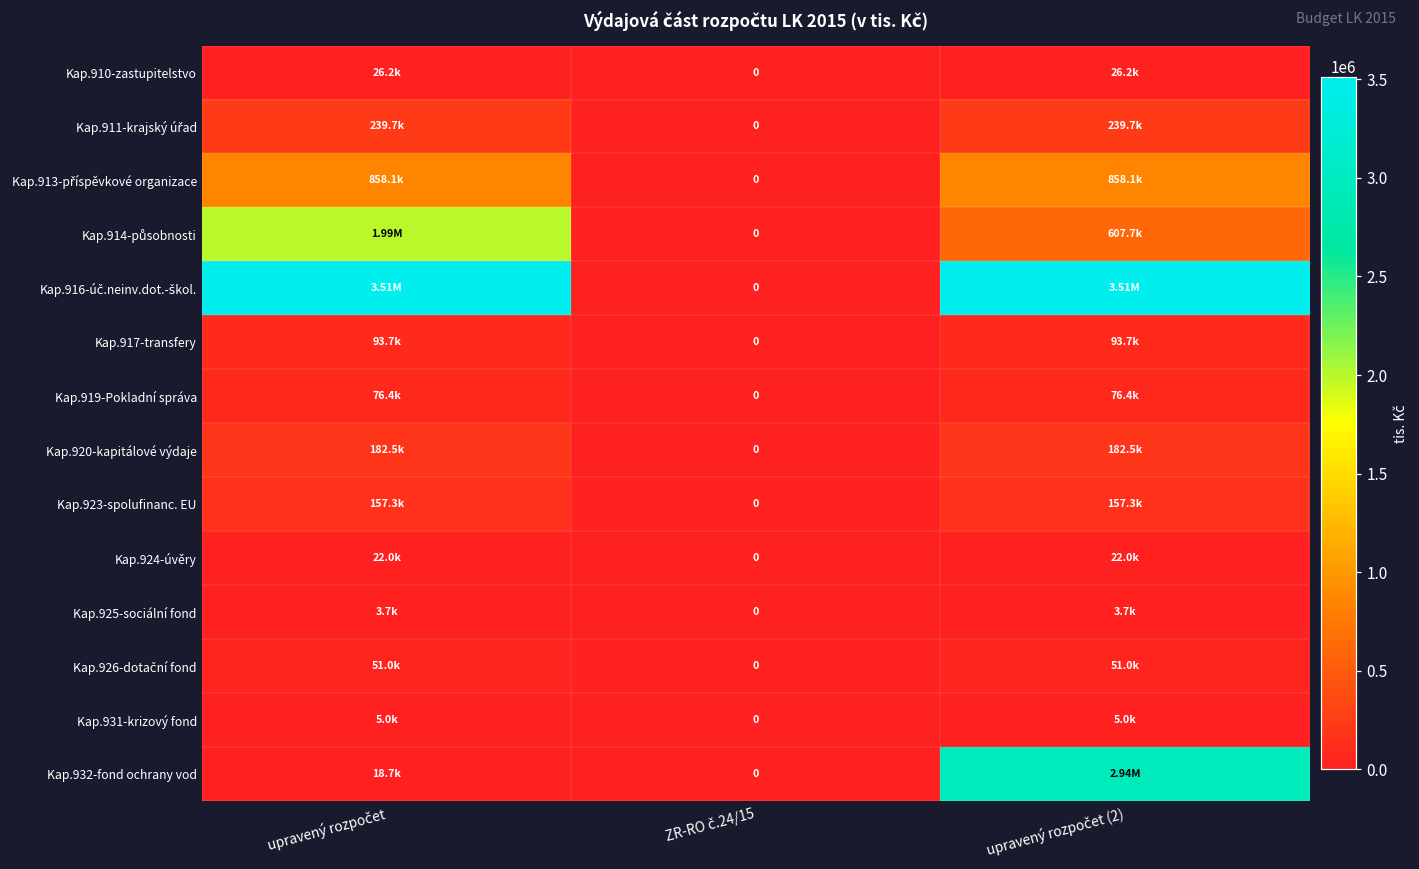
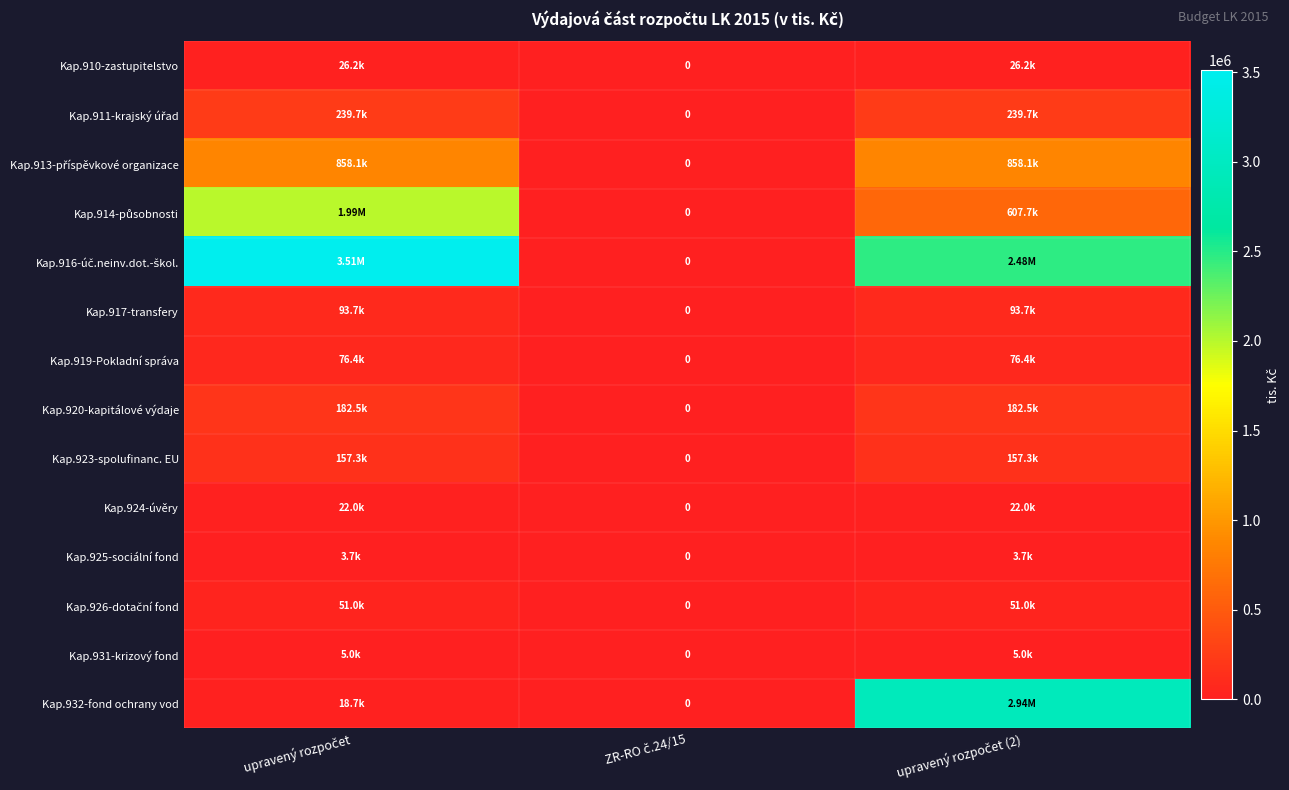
  {
    "Kap.910-zastupitelstvo": {
      "upravený rozpočet": "26.2k",
      "ZR-RO č.24/15": "0",
      "upravený rozpočet (2)": "26.2k"
    },
    "Kap.911-krajský úřad": {
      "upravený rozpočet": "239.7k",
      "ZR-RO č.24/15": "0",
      "upravený rozpočet (2)": "239.7k"
    },
    "Kap.913-příspěvkové organizace": {
      "upravený rozpočet": "858.1k",
      "ZR-RO č.24/15": "0",
      "upravený rozpočet (2)": "858.1k"
    },
    "Kap.914-působnosti": {
      "upravený rozpočet": "1.99M",
      "ZR-RO č.24/15": "0",
      "upravený rozpočet (2)": "607.7k"
    },
    "Kap.916-úč.neinv.dot.-škol.": {
      "upravený rozpočet": "3.51M",
      "ZR-RO č.24/15": "0",
-     "upravený rozpočet (2)": "3.51M"
+     "upravený rozpočet (2)": "2.48M"
    },
    "Kap.917-transfery": {
      "upravený rozpočet": "93.7k",
      "ZR-RO č.24/15": "0",
      "upravený rozpočet (2)": "93.7k"
    },
    "Kap.919-Pokladní správa": {
      "upravený rozpočet": "76.4k",
      "ZR-RO č.24/15": "0",
      "upravený rozpočet (2)": "76.4k"
    },
    "Kap.920-kapitálové výdaje": {
      "upravený rozpočet": "182.5k",
      "ZR-RO č.24/15": "0",
      "upravený rozpočet (2)": "182.5k"
    },
    "Kap.923-spolufinanc. EU": {
      "upravený rozpočet": "157.3k",
      "ZR-RO č.24/15": "0",
      "upravený rozpočet (2)": "157.3k"
    },
    "Kap.924-úvěry": {
      "upravený rozpočet": "22.0k",
      "ZR-RO č.24/15": "0",
      "upravený rozpočet (2)": "22.0k"
    },
    "Kap.925-sociální fond": {
      "upravený rozpočet": "3.7k",
      "ZR-RO č.24/15": "0",
      "upravený rozpočet (2)": "3.7k"
    },
    "Kap.926-dotační fond": {
      "upravený rozpočet": "51.0k",
      "ZR-RO č.24/15": "0",
      "upravený rozpočet (2)": "51.0k"
    },
    "Kap.931-krizový fond": {
      "upravený rozpočet": "5.0k",
      "ZR-RO č.24/15": "0",
      "upravený rozpočet (2)": "5.0k"
    },
    "Kap.932-fond ochrany vod": {
      "upravený rozpočet": "18.7k",
      "ZR-RO č.24/15": "0",
      "upravený rozpočet (2)": "2.94M"
    }
  }
